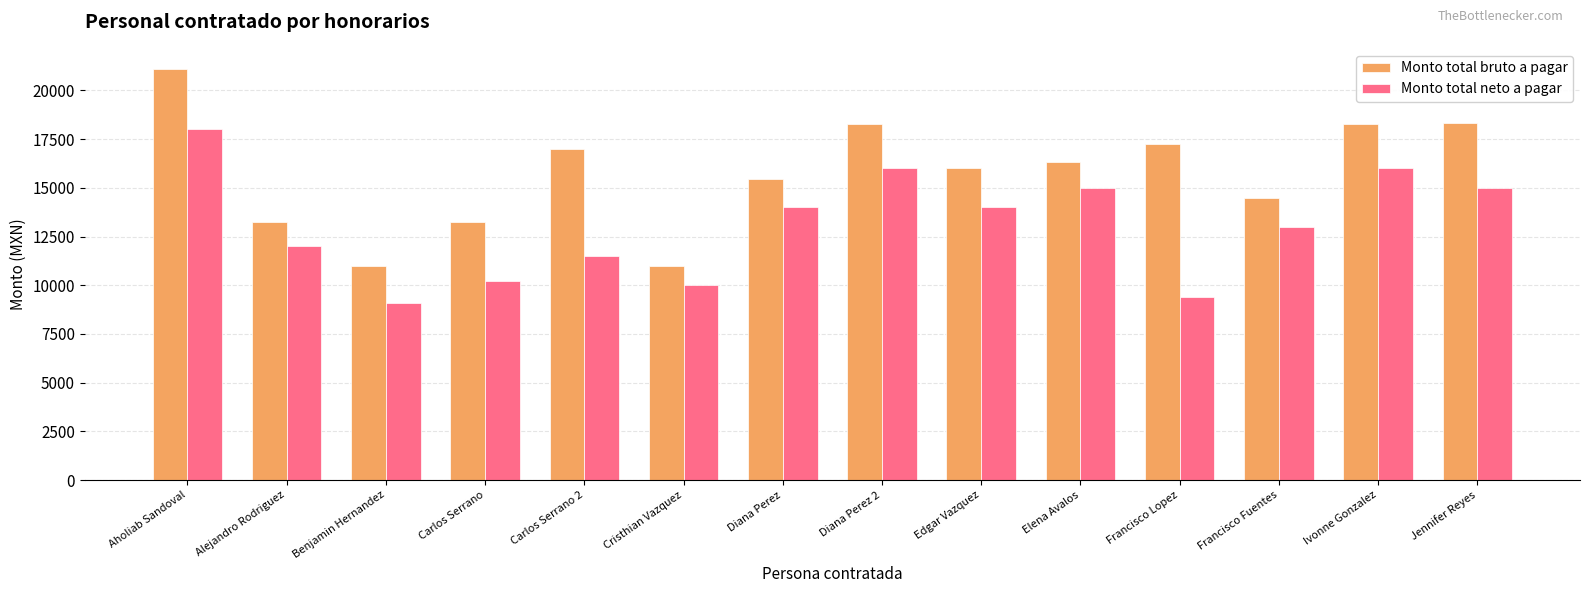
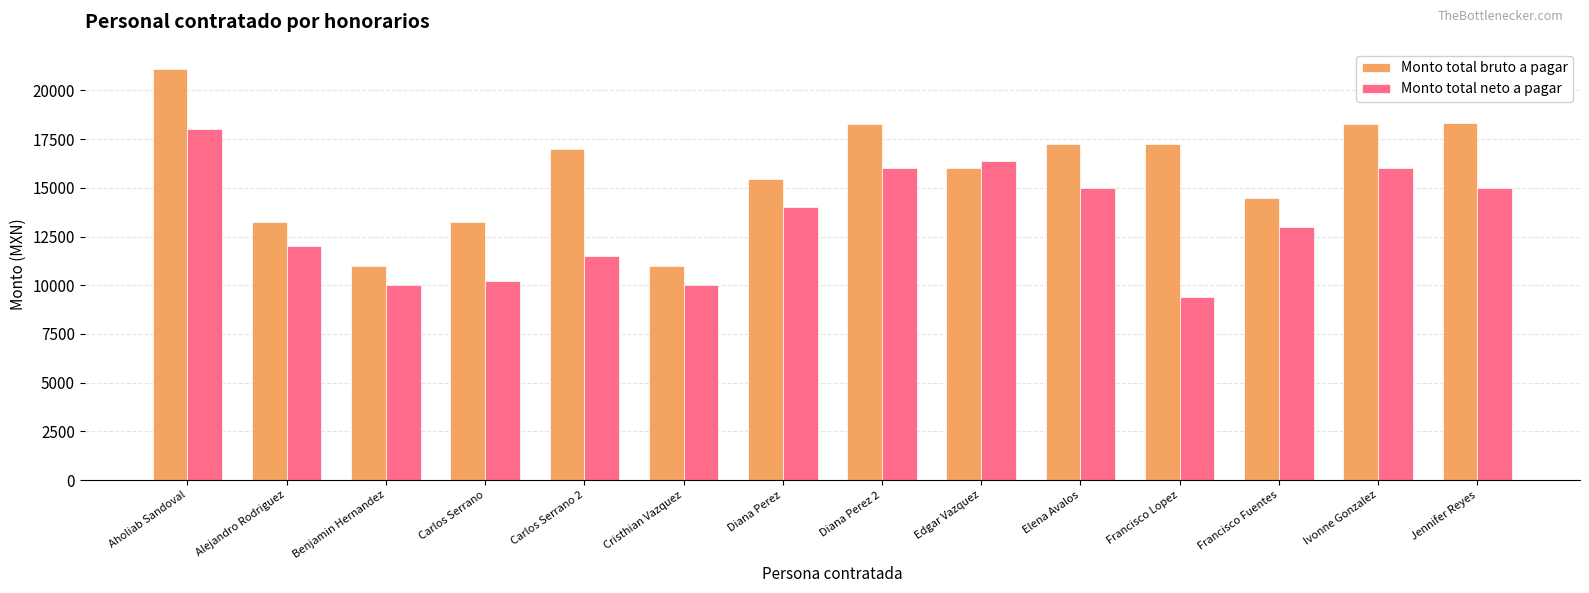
  {
    "Monto total bruto a pagar": {
      "Aholiab Sandoval": 21100,
      "Alejandro Rodriguez": 13300,
      "Benjamin Hernandez": 11000,
      "Carlos Serrano": 13300,
      "Carlos Serrano 2": 17000,
      "Cristhian Vazquez": 11000,
      "Diana Perez": 15400,
      "Diana Perez 2": 18300,
      "Edgar Vazquez": 16000,
-     "Elena Avalos": 16300,
+     "Elena Avalos": 17300,
      "Francisco Lopez": 17300,
      "Francisco Fuentes": 14500,
      "Ivonne Gonzalez": 18300,
      "Jennifer Reyes": 18300
    },
    "Monto total neto a pagar": {
      "Aholiab Sandoval": 18000,
      "Alejandro Rodriguez": 12000,
-     "Benjamin Hernandez": 9100,
+     "Benjamin Hernandez": 10000,
      "Carlos Serrano": 10200,
      "Carlos Serrano 2": 11500,
      "Cristhian Vazquez": 10000,
      "Diana Perez": 14000,
      "Diana Perez 2": 16000,
-     "Edgar Vazquez": 14000,
+     "Edgar Vazquez": 16400,
      "Elena Avalos": 15000,
      "Francisco Lopez": 9400,
      "Francisco Fuentes": 13000,
      "Ivonne Gonzalez": 16000,
      "Jennifer Reyes": 15000
    }
  }
